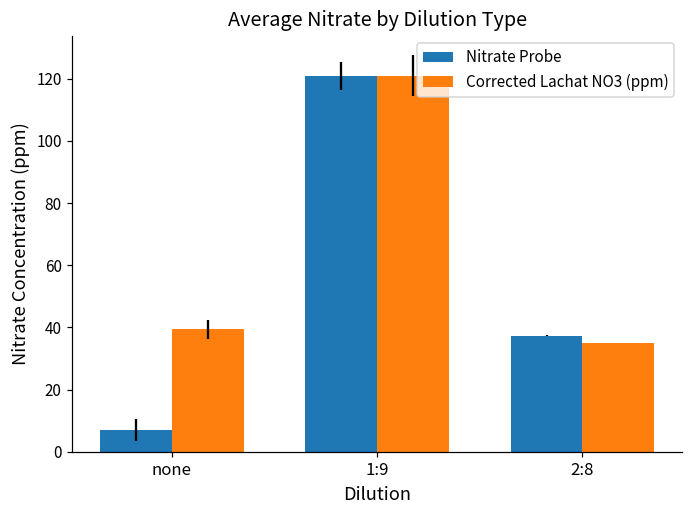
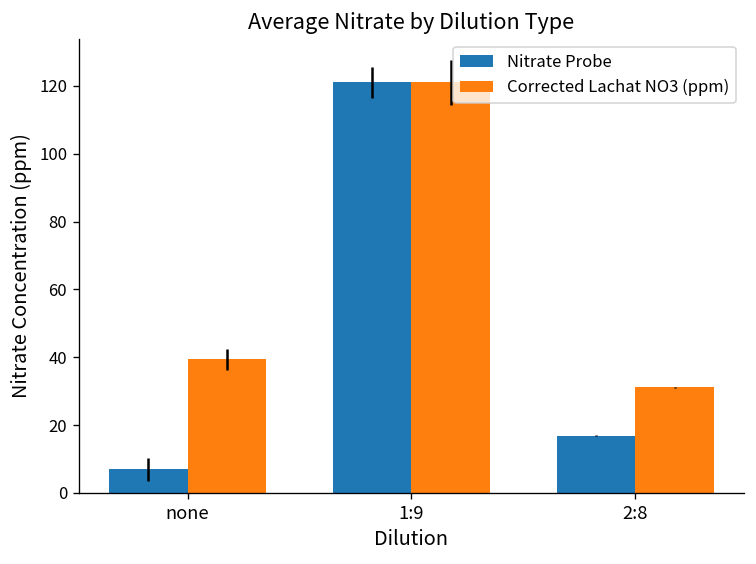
  {
    "Nitrate Probe": {
      "none": 7,
      "1:9": 121,
-     "2:8": 37
+     "2:8": 17
    },
    "Corrected Lachat NO3 (ppm)": {
      "none": 39,
      "1:9": 121,
-     "2:8": 35
+     "2:8": 31
    }
  }
